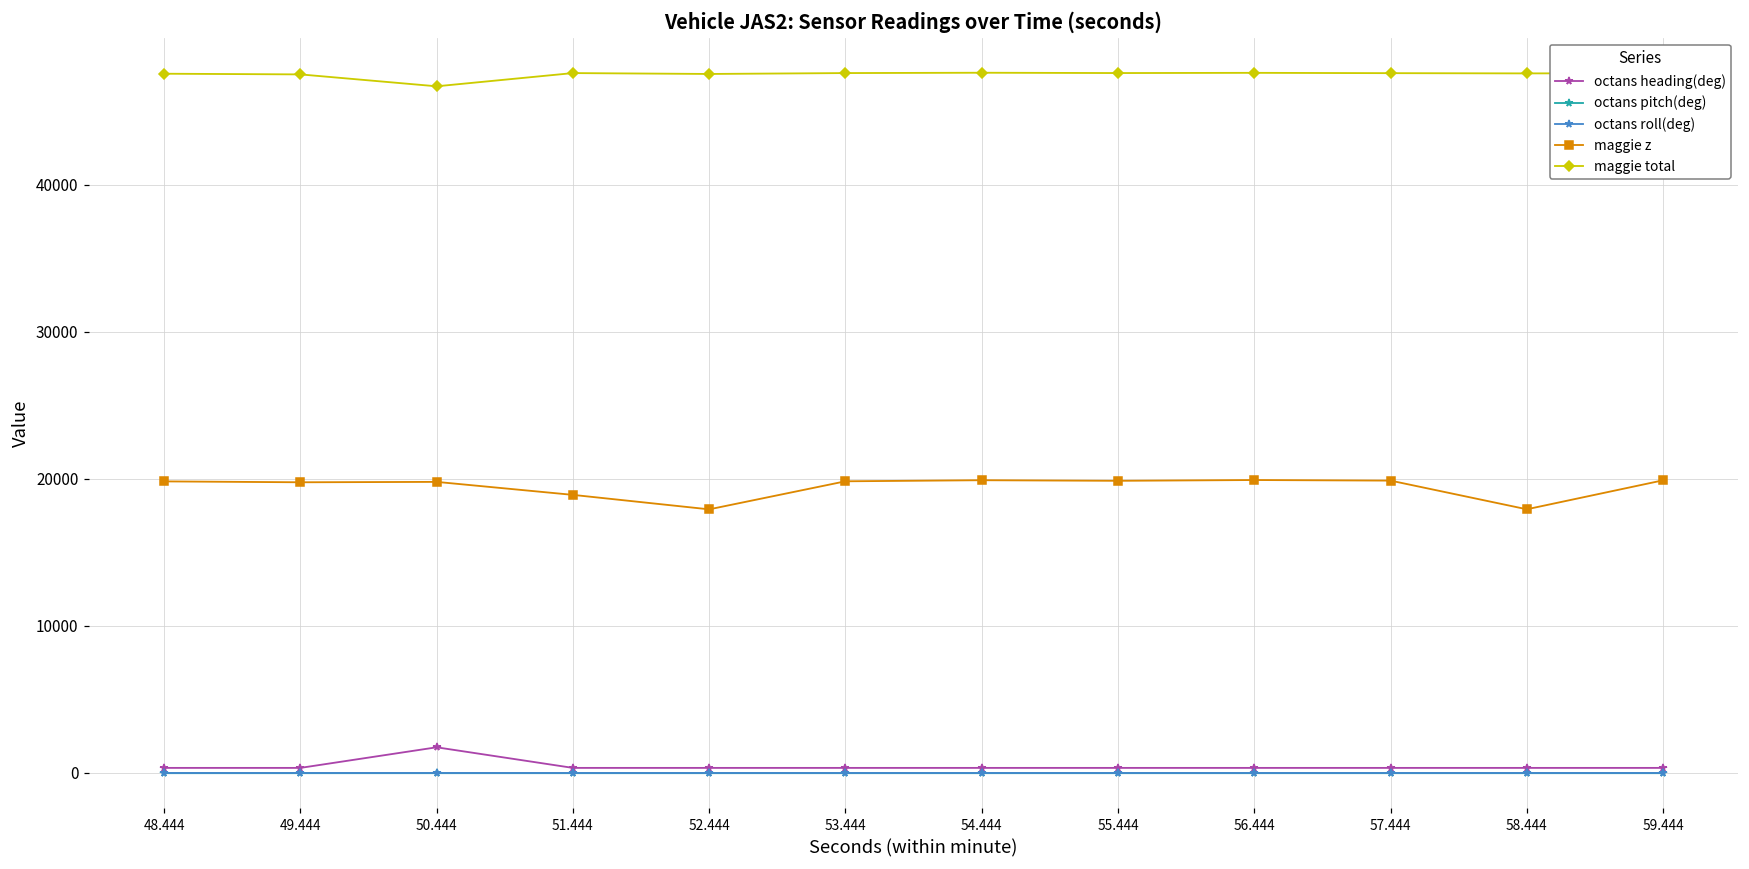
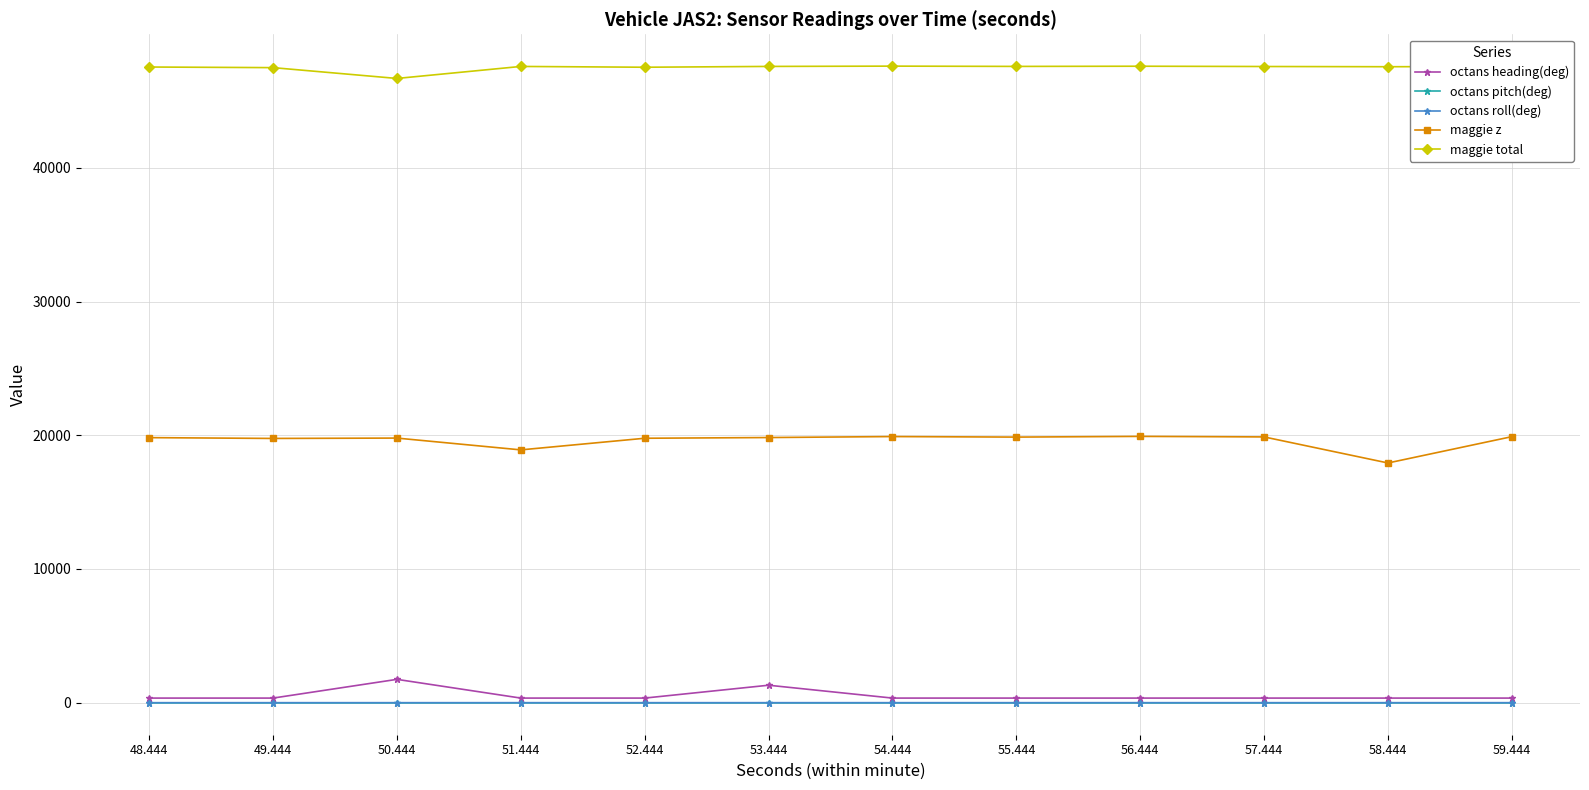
  {
    "octans heading(deg)": {
      "48.444": 300,
      "49.444": 300,
      "50.444": 1700,
      "51.444": 300,
      "52.444": 300,
-     "53.444": 300,
+     "53.444": 1300,
      "54.444": 300,
      "55.444": 300,
      "56.444": 300,
      "57.444": 300,
      "58.444": 300,
      "59.444": 300
    },
    "octans roll(deg)": {
      "48.444": 0,
      "49.444": 0,
      "50.444": 0,
      "51.444": 0,
      "52.444": 0,
      "53.444": 0,
      "54.444": 0,
      "55.444": 0,
      "56.444": 0,
      "57.444": 0,
      "58.444": 0,
      "59.444": 0
    },
    "maggie z": {
      "48.444": 19800,
      "49.444": 19800,
      "50.444": 19800,
      "51.444": 18900,
-     "52.444": 17900,
+     "52.444": 19800,
      "53.444": 19800,
      "54.444": 19900,
      "55.444": 19900,
      "56.444": 19900,
      "57.444": 19900,
      "58.444": 17900,
      "59.444": 19900
    },
    "maggie total": {
      "48.444": 47500,
      "49.444": 47500,
      "50.444": 46700,
      "51.444": 47600,
      "52.444": 47500,
      "53.444": 47600,
      "54.444": 47600,
      "55.444": 47600,
      "56.444": 47600,
      "57.444": 47600,
      "58.444": 47600
    }
  }
